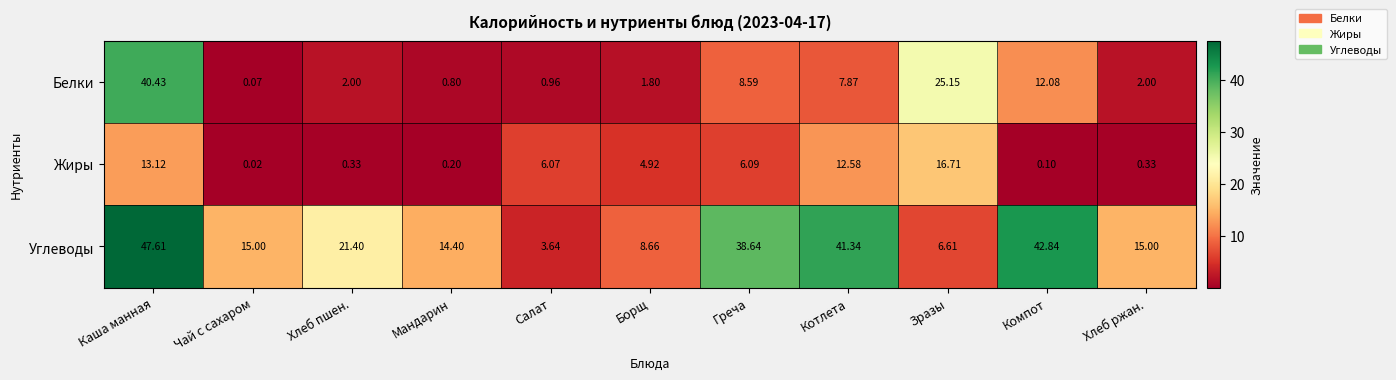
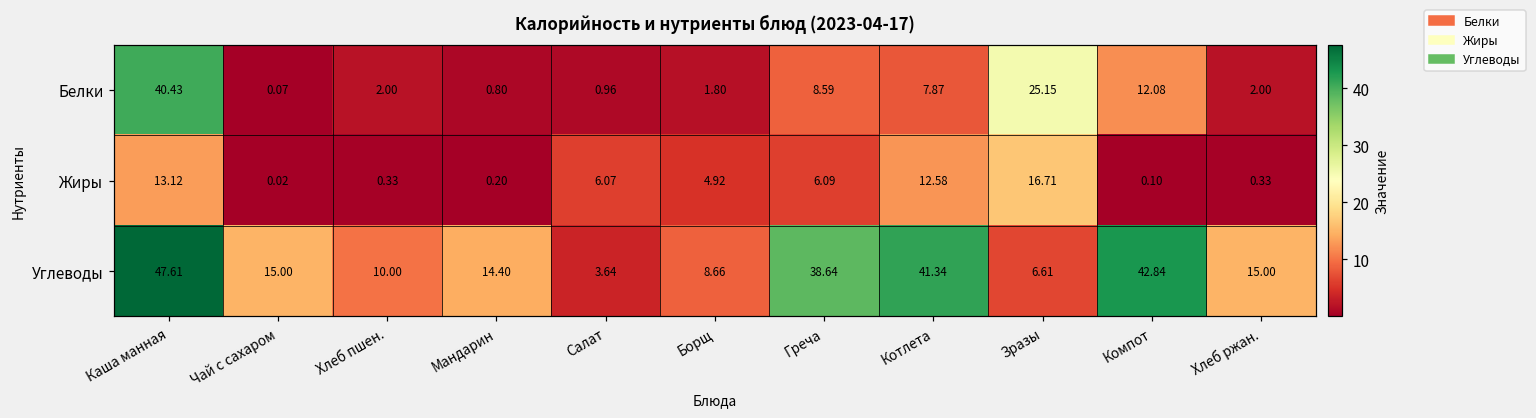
  {
    "Белки": {
      "Каша манная": 40.43,
      "Чай с сахаром": 0.07,
      "Хлеб пшен.": 2.00,
      "Мандарин": 0.80,
      "Салат": 0.96,
      "Борщ": 1.80,
      "Греча": 8.59,
      "Котлета": 7.87,
      "Зразы": 25.15,
      "Компот": 12.08,
      "Хлеб ржан.": 2.00
    },
    "Жиры": {
      "Каша манная": 13.12,
      "Чай с сахаром": 0.02,
      "Хлеб пшен.": 0.33,
      "Мандарин": 0.20,
      "Салат": 6.07,
      "Борщ": 4.92,
      "Греча": 6.09,
      "Котлета": 12.58,
      "Зразы": 16.71,
      "Компот": 0.10,
      "Хлеб ржан.": 0.33
    },
    "Углеводы": {
      "Каша манная": 47.61,
      "Чай с сахаром": 15.00,
-     "Хлеб пшен.": 21.40,
+     "Хлеб пшен.": 10.00,
      "Мандарин": 14.40,
      "Салат": 3.64,
      "Борщ": 8.66,
      "Греча": 38.64,
      "Котлета": 41.34,
      "Зразы": 6.61,
      "Компот": 42.84,
      "Хлеб ржан.": 15.00
    }
  }
